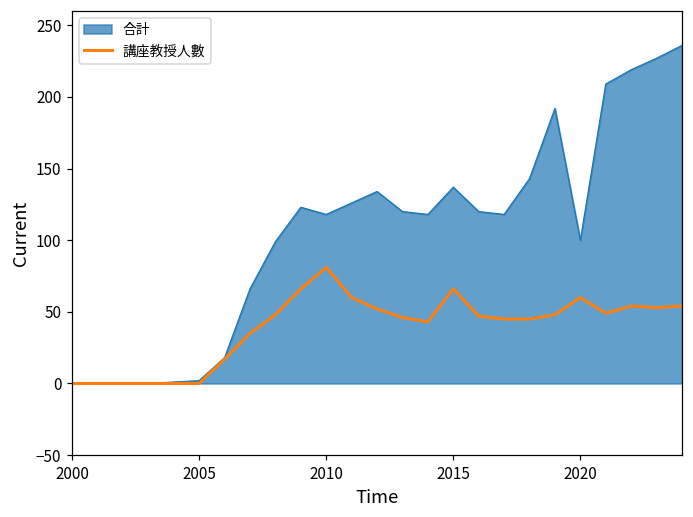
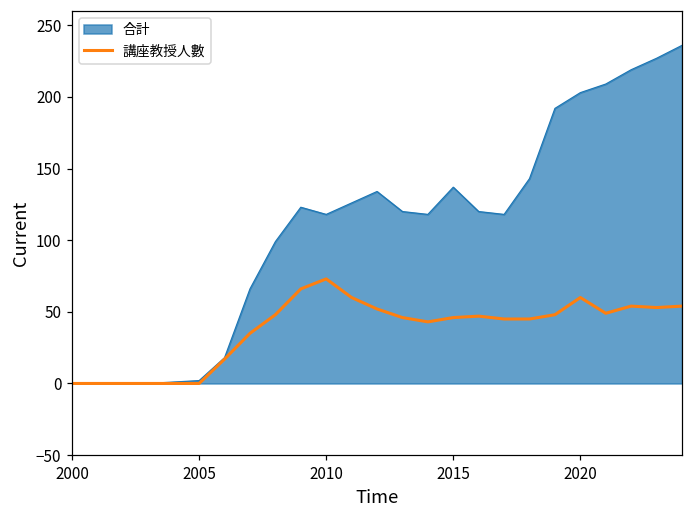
  {
    "合計": {
      "2005": 2,
      "2010": 118,
      "2015": 137,
-     "2020": 100
+     "2020": 203
    },
    "講座教授人數": {
      "2005": 0,
-     "2010": 81,
-     "2015": 66,
+     "2010": 73,
+     "2015": 46,
      "2020": 60
    }
  }
